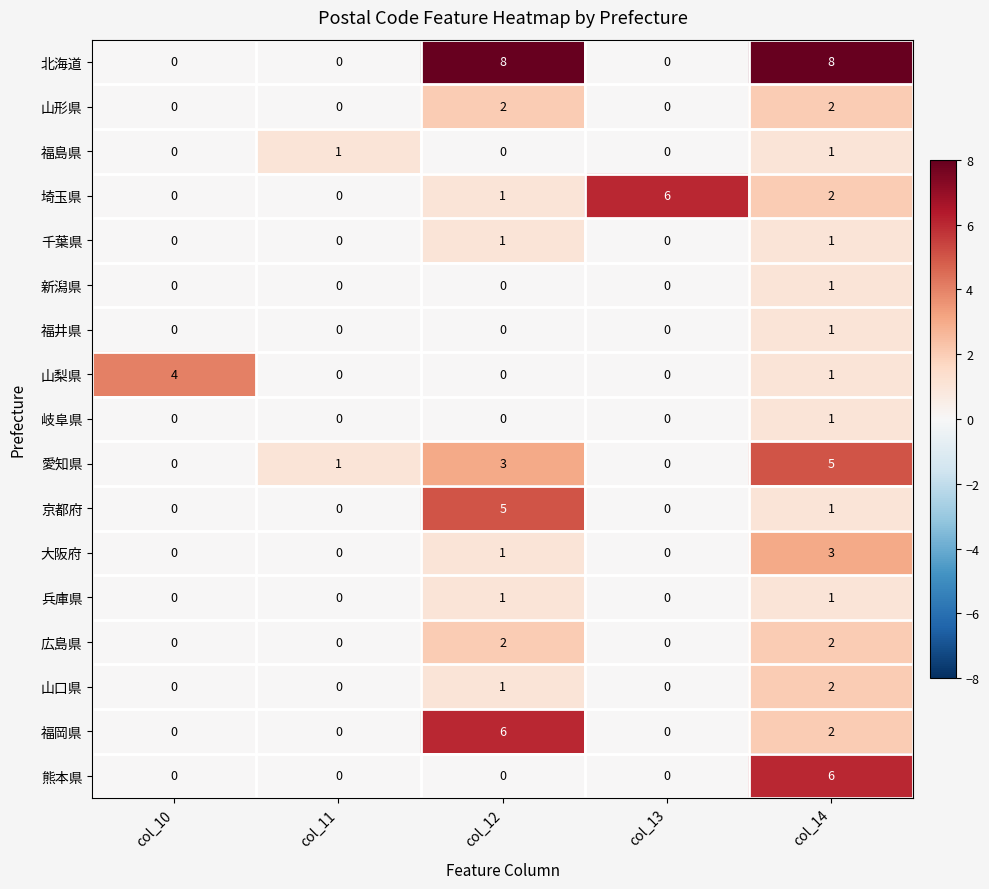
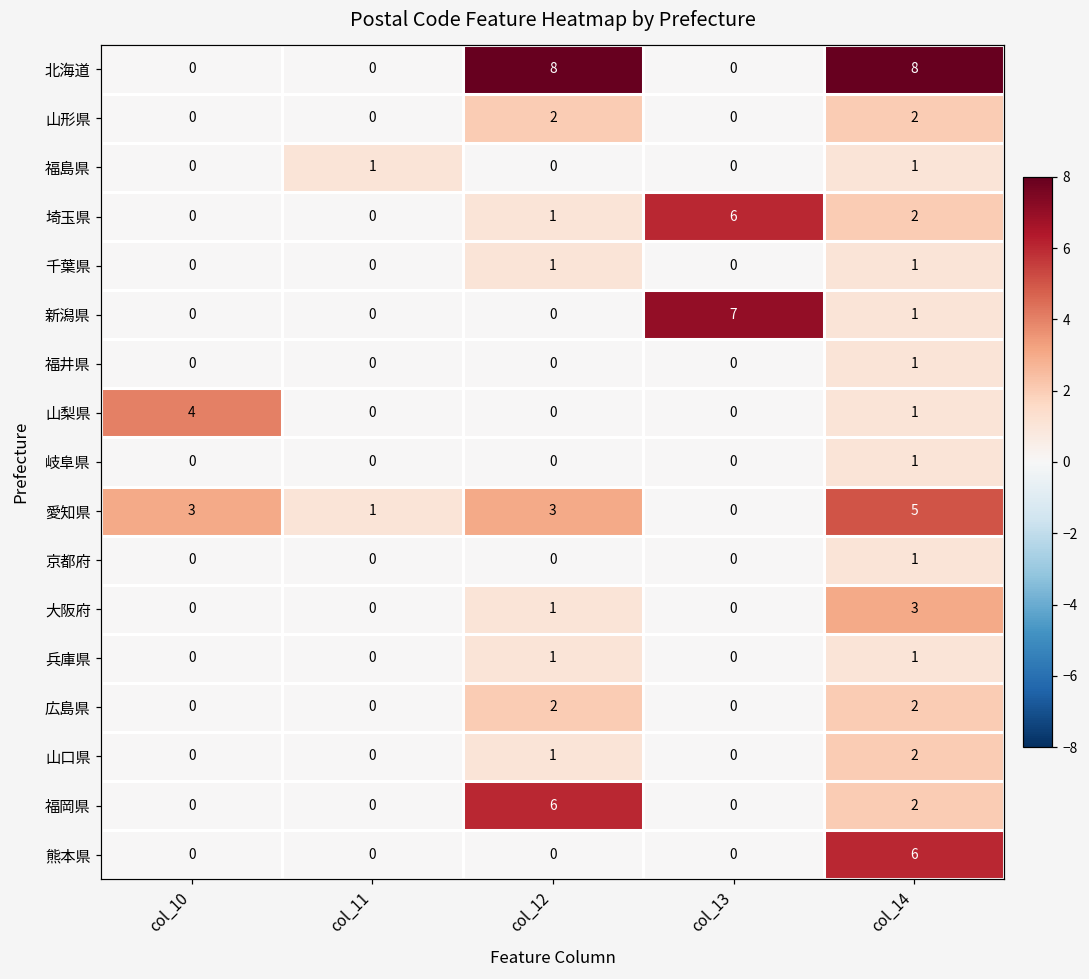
  {
    "北海道": {
      "col_10": 0,
      "col_11": 0,
      "col_12": 8,
      "col_13": 0,
      "col_14": 8
    },
    "山形県": {
      "col_10": 0,
      "col_11": 0,
      "col_12": 2,
      "col_13": 0,
      "col_14": 2
    },
    "福島県": {
      "col_10": 0,
      "col_11": 1,
      "col_12": 0,
      "col_13": 0,
      "col_14": 1
    },
    "埼玉県": {
      "col_10": 0,
      "col_11": 0,
      "col_12": 1,
      "col_13": 6,
      "col_14": 2
    },
    "千葉県": {
      "col_10": 0,
      "col_11": 0,
      "col_12": 1,
      "col_13": 0,
      "col_14": 1
    },
    "新潟県": {
      "col_10": 0,
      "col_11": 0,
      "col_12": 0,
-     "col_13": 0,
+     "col_13": 7,
      "col_14": 1
    },
    "福井県": {
      "col_10": 0,
      "col_11": 0,
      "col_12": 0,
      "col_13": 0,
      "col_14": 1
    },
    "山梨県": {
      "col_10": 4,
      "col_11": 0,
      "col_12": 0,
      "col_13": 0,
      "col_14": 1
    },
    "岐阜県": {
      "col_10": 0,
      "col_11": 0,
      "col_12": 0,
      "col_13": 0,
      "col_14": 1
    },
    "愛知県": {
-     "col_10": 0,
+     "col_10": 3,
      "col_11": 1,
      "col_12": 3,
      "col_13": 0,
      "col_14": 5
    },
    "京都府": {
      "col_10": 0,
      "col_11": 0,
-     "col_12": 5,
+     "col_12": 0,
      "col_13": 0,
      "col_14": 1
    },
    "大阪府": {
      "col_10": 0,
      "col_11": 0,
      "col_12": 1,
      "col_13": 0,
      "col_14": 3
    },
    "兵庫県": {
      "col_10": 0,
      "col_11": 0,
      "col_12": 1,
      "col_13": 0,
      "col_14": 1
    },
    "広島県": {
      "col_10": 0,
      "col_11": 0,
      "col_12": 2,
      "col_13": 0,
      "col_14": 2
    },
    "山口県": {
      "col_10": 0,
      "col_11": 0,
      "col_12": 1,
      "col_13": 0,
      "col_14": 2
    },
    "福岡県": {
      "col_10": 0,
      "col_11": 0,
      "col_12": 6,
      "col_13": 0,
      "col_14": 2
    },
    "熊本県": {
      "col_10": 0,
      "col_11": 0,
      "col_12": 0,
      "col_13": 0,
      "col_14": 6
    }
  }
